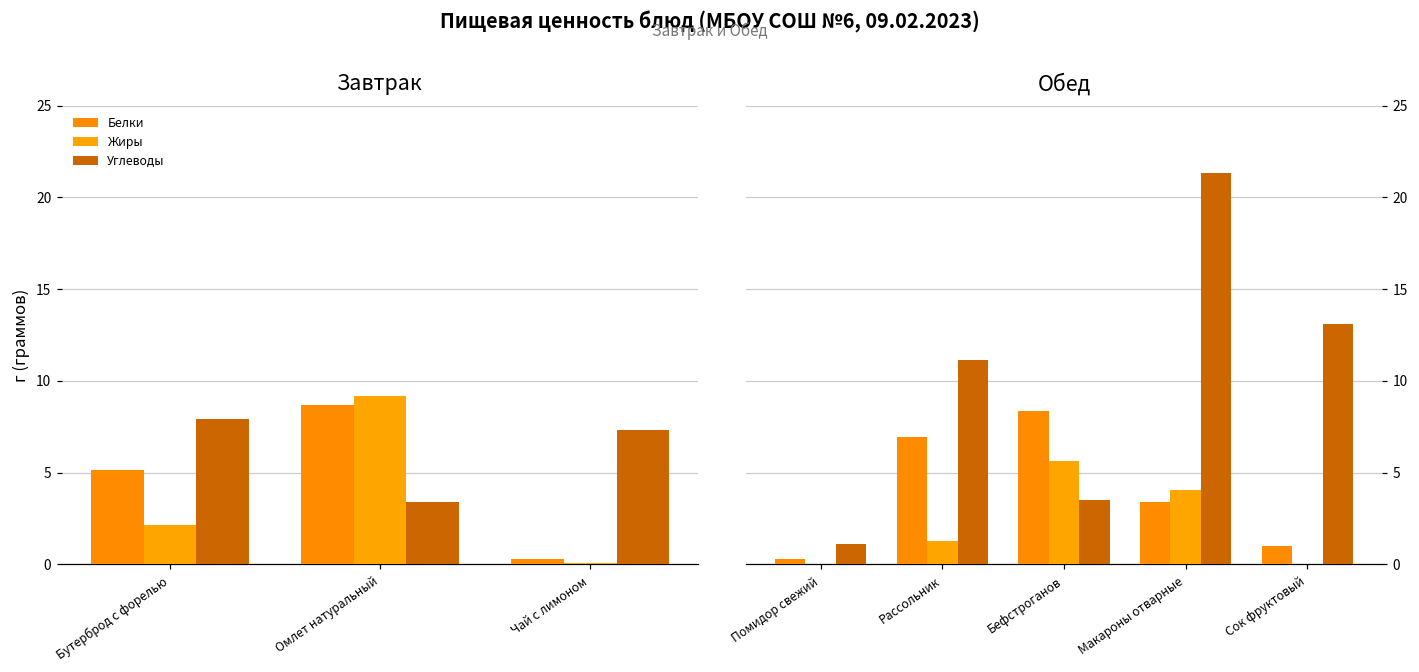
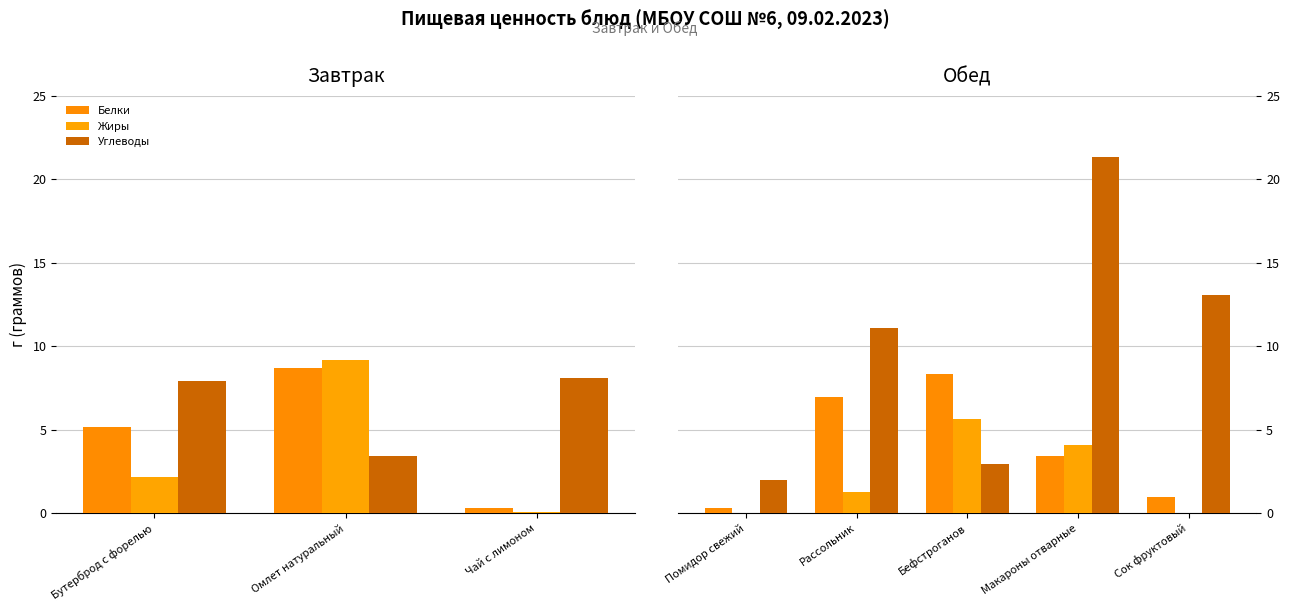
  {
    "Завтрак": {
      "Углеводы": {
        "Бутерброд с форелью": 7.9,
        "Омлет натуральный": 3.4,
-       "Чай с лимоном": 7.3
+       "Чай с лимоном": 8.1
      }
    },
    "Обед": {
      "Углеводы": {
-       "Помидор свежий": 1.1,
+       "Помидор свежий": 2.0,
        "Рассольник": 11.1,
-       "Бефстроганов": 3.5,
+       "Бефстроганов": 3.0,
        "Макароны отварные": 21.3,
        "Сок фруктовый": 13.1
      }
    }
  }
